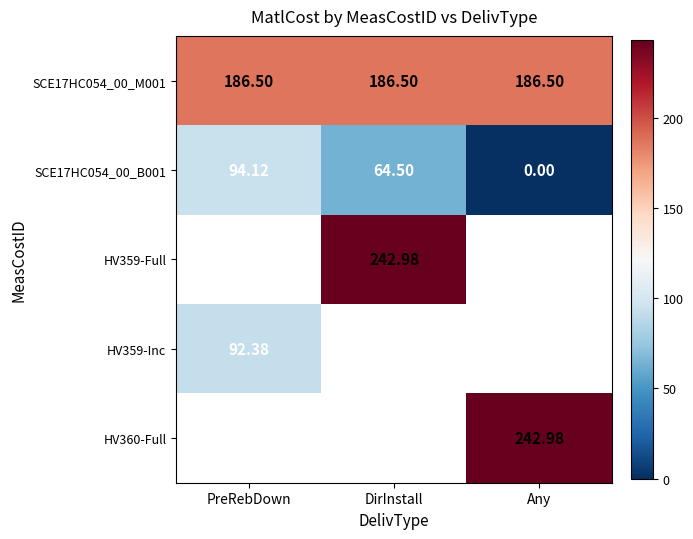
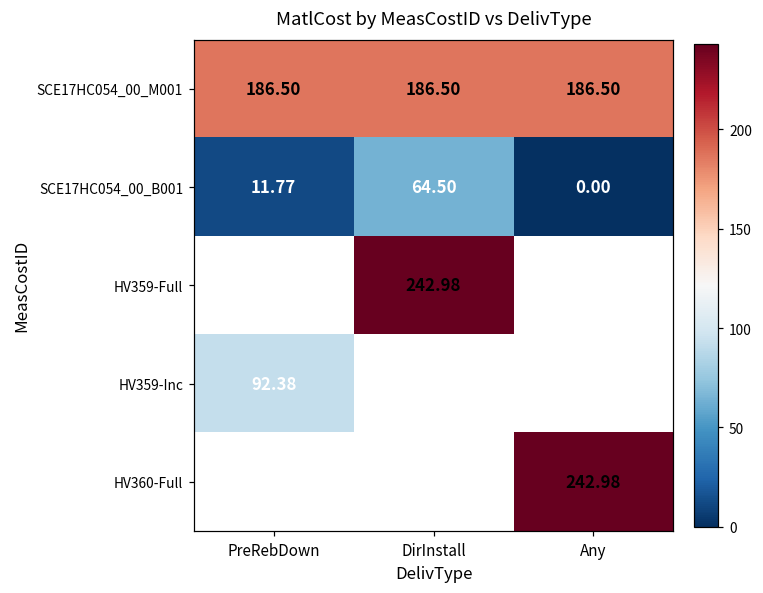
  {
    "SCE17HC054_00_M001": {
      "PreRebDown": 186.50,
      "DirInstall": 186.50,
      "Any": 186.50
    },
    "SCE17HC054_00_B001": {
-     "PreRebDown": 94.12,
+     "PreRebDown": 11.77,
      "DirInstall": 64.50,
      "Any": 0.00
    },
    "HV359-Full": {
      "DirInstall": 242.98
    },
    "HV359-Inc": {
      "PreRebDown": 92.38
    },
    "HV360-Full": {
      "Any": 242.98
    }
  }
